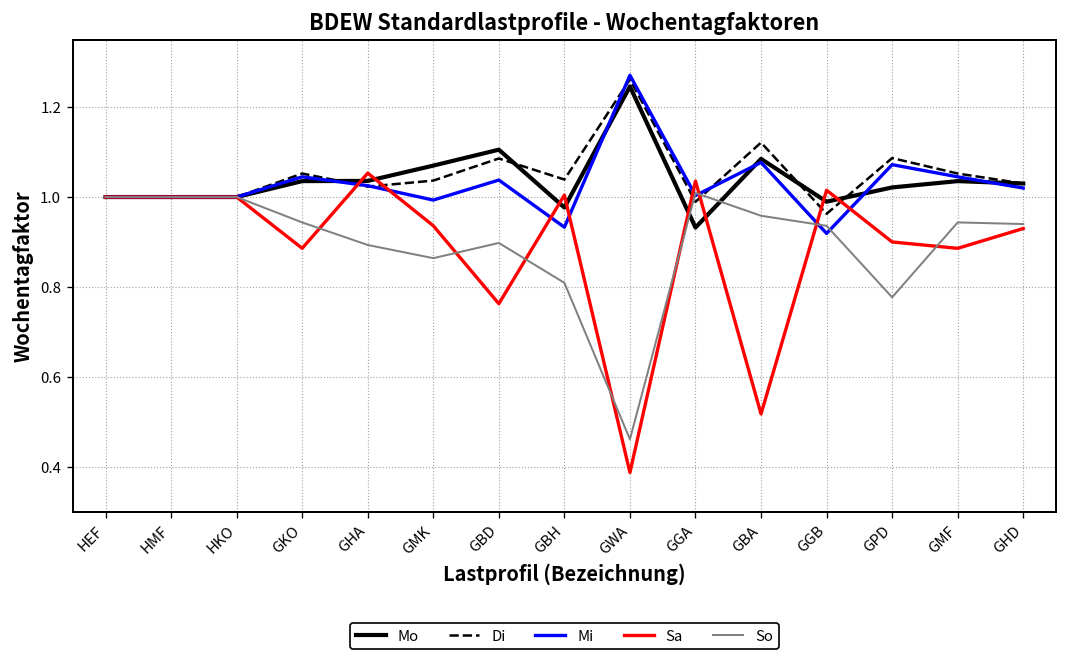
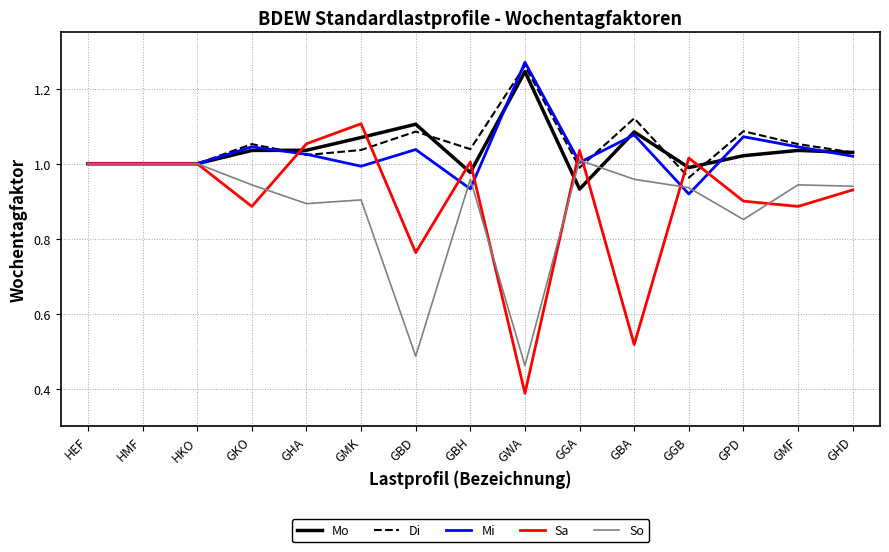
  {
    "Mi": {
      "GKO": 1.04,
      "GMK": 0.99,
      "GBD": 1.04,
      "GBH": 0.93,
      "GWA": 1.27,
      "GBA": 1.08,
      "GGB": 0.92,
      "GPD": 1.07,
      "GMF": 1.04,
      "GHD": 1.02
    },
    "Sa": {
      "GKO": 0.89,
      "GHA": 1.05,
-     "GMK": 0.94,
+     "GMK": 1.11,
      "GBD": 0.76,
      "GBH": 1.00,
      "GWA": 0.39,
      "GGA": 1.04,
      "GBA": 0.52,
      "GGB": 1.02,
      "GPD": 0.90,
      "GMF": 0.89,
      "GHD": 0.93
    },
    "So": {
      "GKO": 0.94,
      "GHA": 0.89,
-     "GMK": 0.86,
-     "GBD": 0.90,
-     "GBH": 0.81,
+     "GMK": 0.90,
+     "GBD": 0.49,
+     "GBH": 0.96,
      "GWA": 0.46,
      "GBA": 0.96,
      "GGB": 0.94,
-     "GPD": 0.78,
+     "GPD": 0.85,
      "GMF": 0.94,
      "GHD": 0.94
    }
  }
